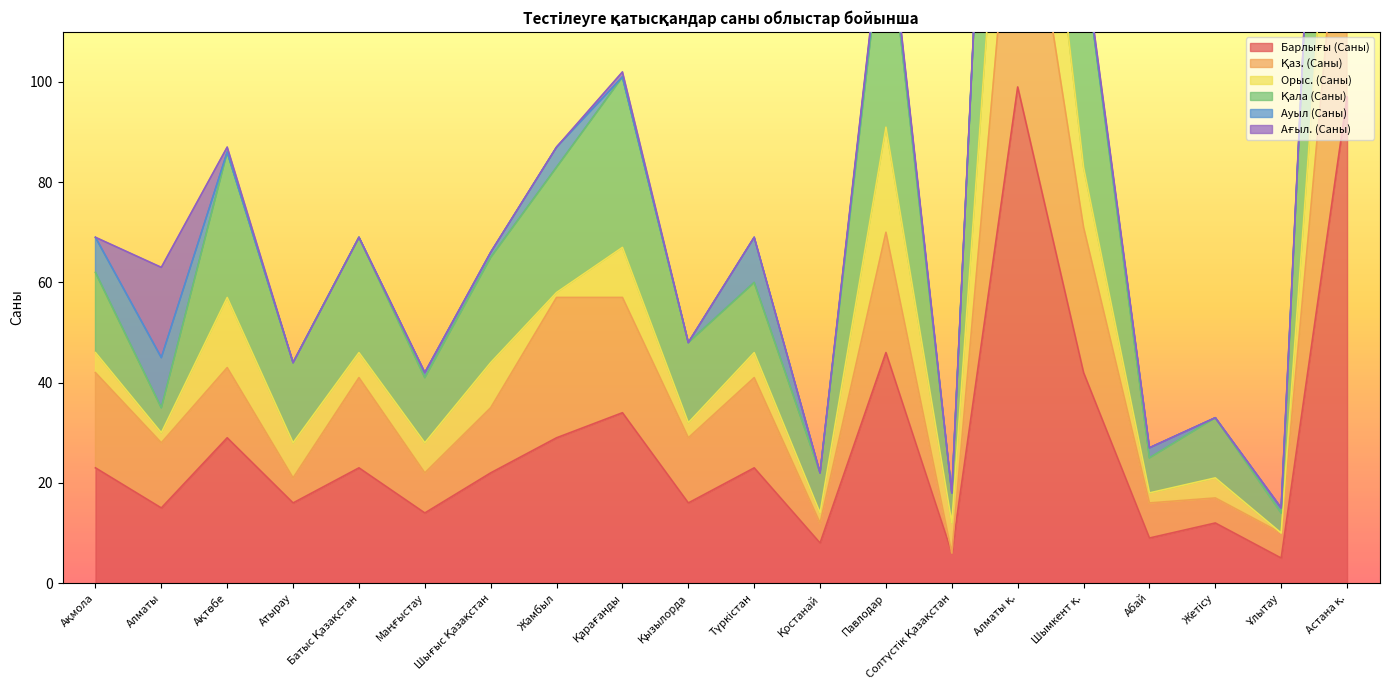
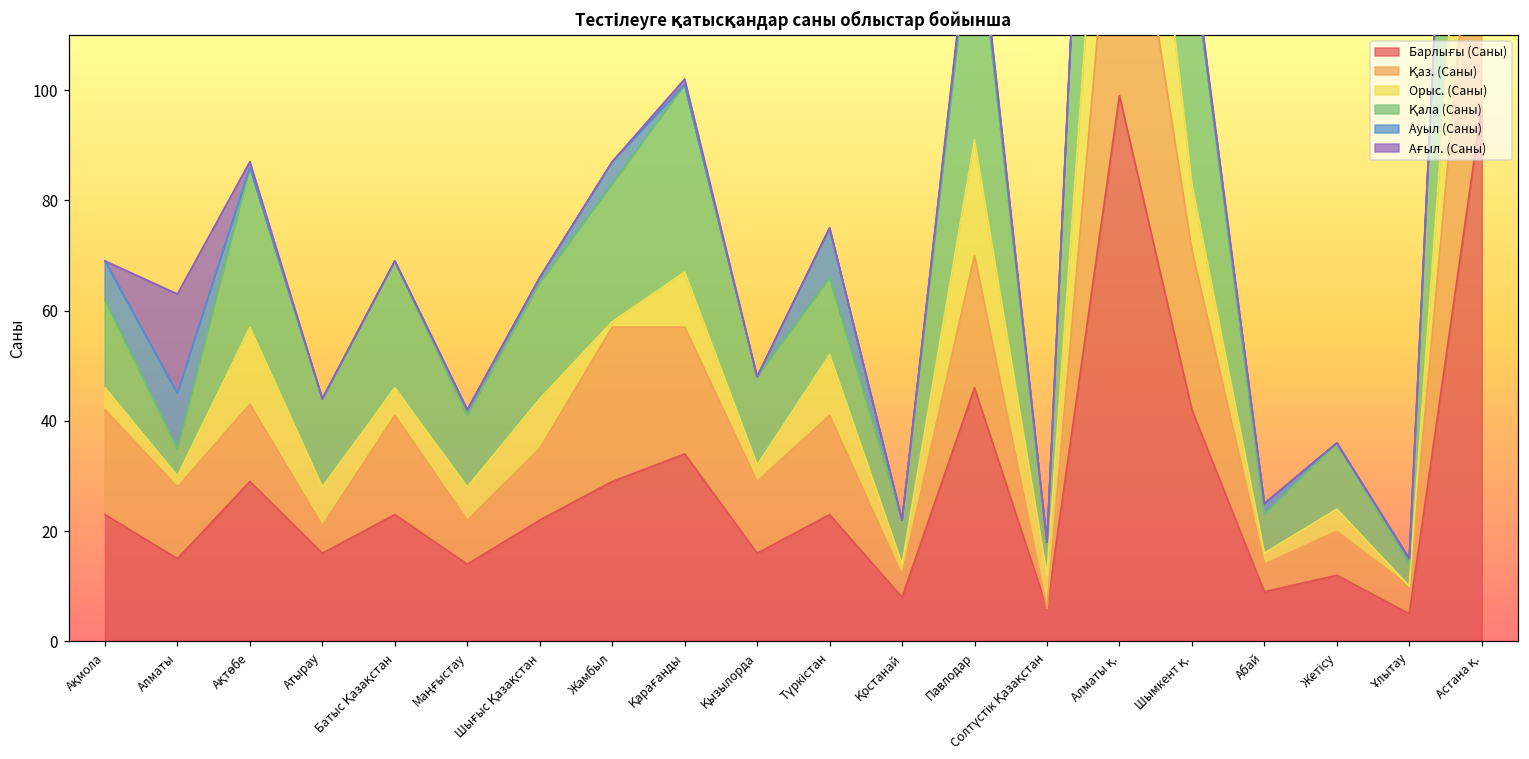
  {
    "Барлығы (Саны)": {
      "Ақмола": 23,
      "Алматы": 15,
      "Ақтөбе": 29,
      "Атырау": 16,
      "Батыс Қазақстан": 23,
      "Маңғыстау": 14,
      "Шығыс Қазақстан": 22,
      "Жамбыл": 29,
      "Қарағанды": 34,
      "Қызылорда": 16,
      "Түркістан": 23,
      "Қостанай": 8,
      "Павлодар": 46,
      "Алматы қ.": 99,
      "Шымкент қ.": 42,
      "Абай": 9,
      "Жетісу": 12,
      "Ұлытау": 5
    },
    "Қаз. (Саны)": {
      "Ақмола": 19,
      "Алматы": 13,
      "Ақтөбе": 14,
      "Атырау": 5,
      "Батыс Қазақстан": 18,
      "Маңғыстау": 8,
      "Шығыс Қазақстан": 13,
      "Жамбыл": 28,
      "Қарағанды": 23,
      "Қызылорда": 13,
      "Түркістан": 18,
      "Қостанай": 4,
      "Павлодар": 24,
      "Шымкент қ.": 29,
-     "Абай": 7,
-     "Жетісу": 5
+     "Абай": 5,
+     "Жетісу": 8
    },
    "Орыс. (Саны)": {
      "Ақмола": 4,
      "Алматы": 2,
      "Ақтөбе": 14,
      "Атырау": 7,
      "Батыс Қазақстан": 5,
      "Маңғыстау": 6,
      "Шығыс Қазақстан": 9,
      "Жамбыл": 1,
      "Қарағанды": 10,
      "Қызылорда": 3,
-     "Түркістан": 5,
+     "Түркістан": 11,
      "Қостанай": 2,
      "Павлодар": 21,
      "Солтүстік Қазақстан": 6,
      "Шымкент қ.": 12,
      "Абай": 2,
      "Жетісу": 4
    },
    "Қала (Саны)": {
      "Ақмола": 16,
      "Алматы": 5,
      "Маңғыстау": 13,
      "Шығыс Қазақстан": 21,
      "Жамбыл": 25,
      "Түркістан": 14,
      "Абай": 7,
      "Ұлытау": 4
    },
    "Ауыл (Саны)": {
      "Алматы": 10
    },
    "Ағыл. (Саны)": {
      "Алматы": 18,
      "Ақтөбе": 1,
      "Қарағанды": 1
    }
  }
